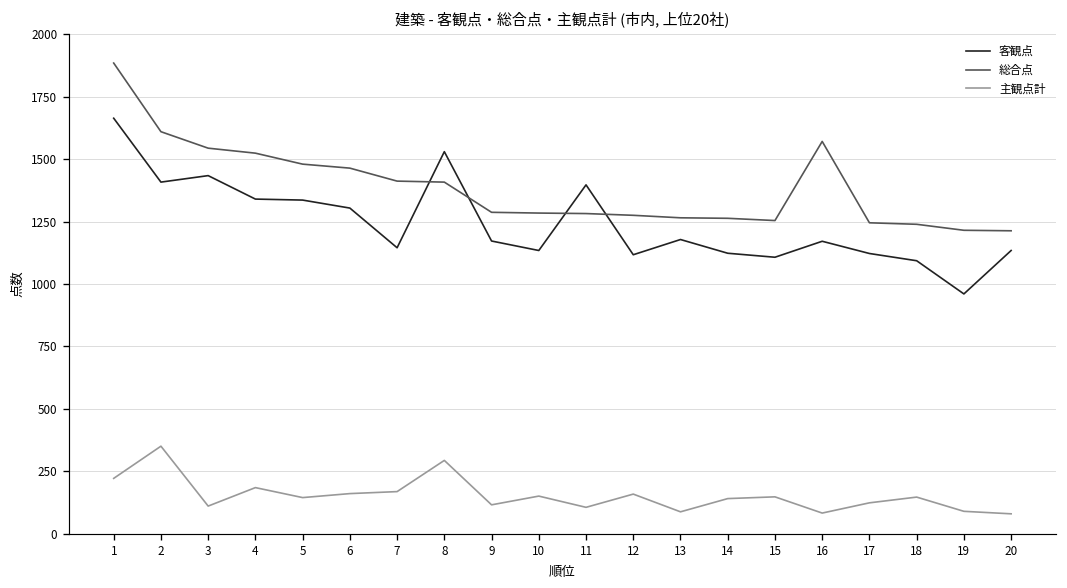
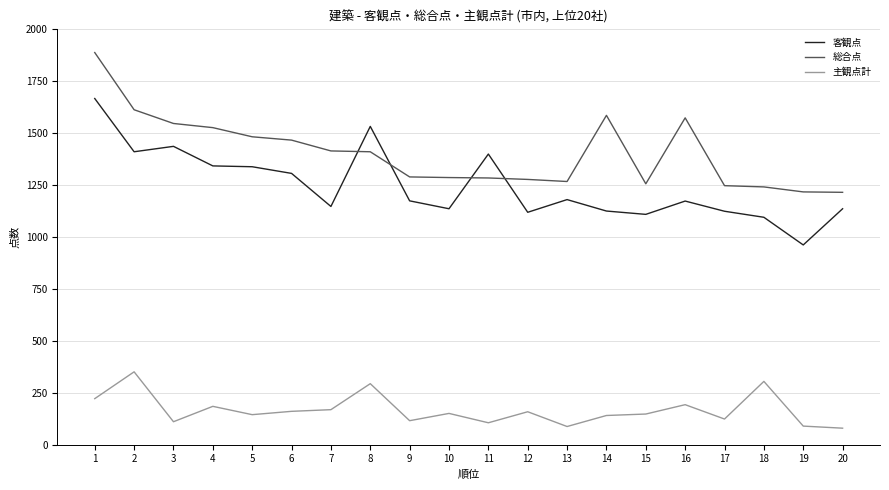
  {
    "客観点": {
      "1": 1660,
      "2": 1410,
      "3": 1430,
      "4": 1340,
      "5": 1340,
      "6": 1300,
      "7": 1150,
      "8": 1530,
      "9": 1170,
      "10": 1130,
      "11": 1400,
      "12": 1120,
      "13": 1180,
      "14": 1120,
      "15": 1110,
      "16": 1170,
      "17": 1120,
      "18": 1090,
      "19": 960,
      "20": 1130
    },
    "総合点": {
      "1": 1890,
      "2": 1610,
      "3": 1540,
      "4": 1520,
      "5": 1480,
      "6": 1460,
      "7": 1410,
      "8": 1410,
      "9": 1290,
      "10": 1280,
      "11": 1280,
      "12": 1280,
      "13": 1270,
-     "14": 1260,
+     "14": 1580,
      "15": 1250,
      "16": 1570,
      "17": 1250,
      "18": 1240,
      "19": 1220,
      "20": 1210
    },
    "主観点計": {
      "1": 220,
      "2": 350,
      "3": 110,
      "4": 180,
      "5": 140,
      "6": 160,
      "7": 170,
      "8": 290,
      "9": 120,
      "10": 150,
      "11": 110,
      "12": 160,
      "13": 90,
      "14": 140,
      "15": 150,
-     "16": 80,
+     "16": 190,
      "17": 120,
-     "18": 150,
+     "18": 300,
      "19": 90,
      "20": 80
    }
  }
